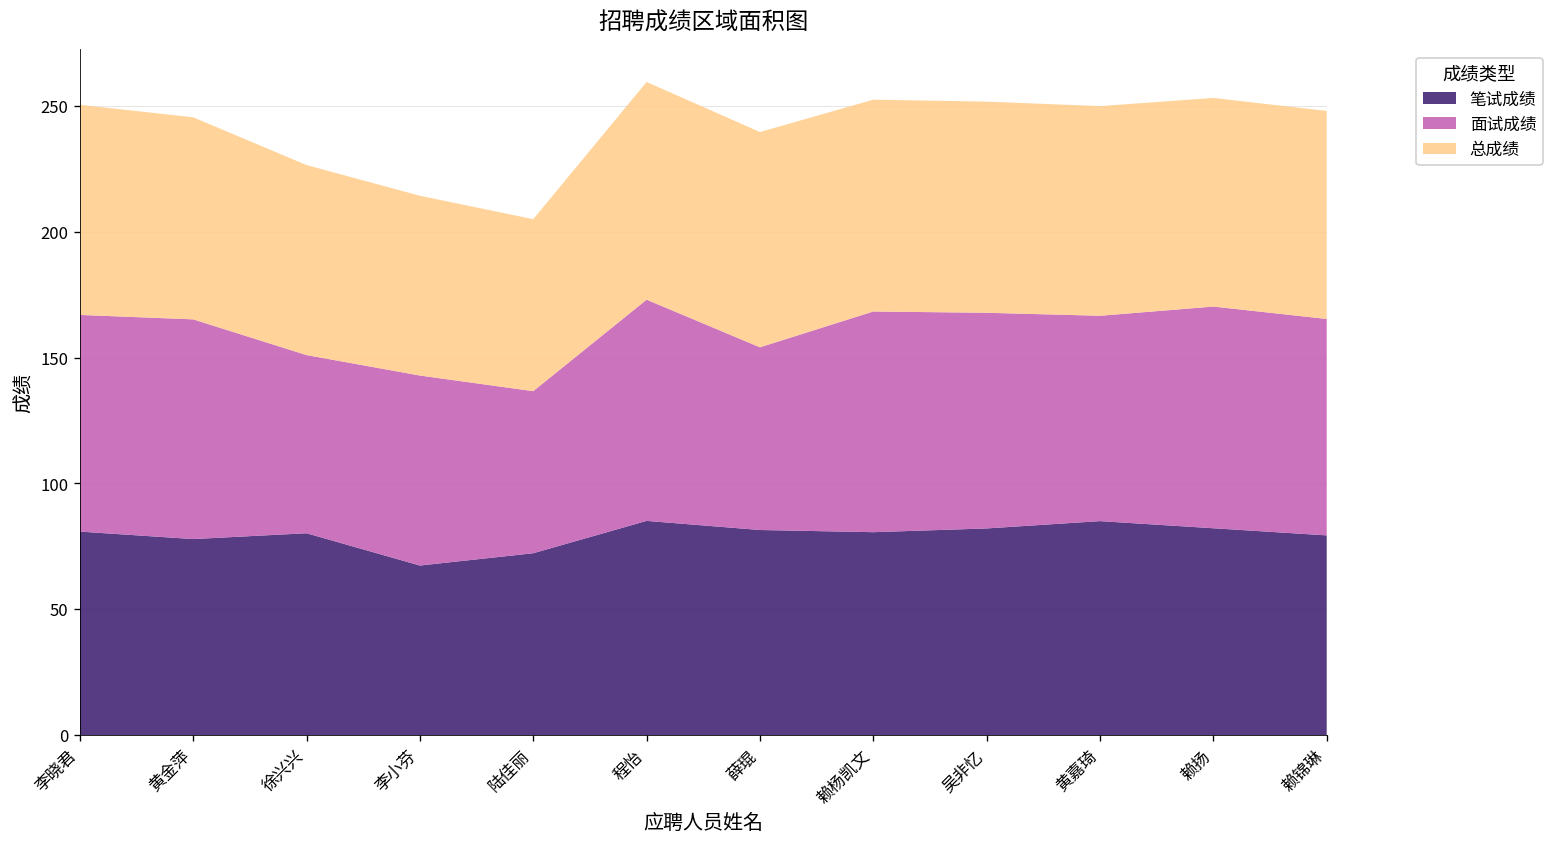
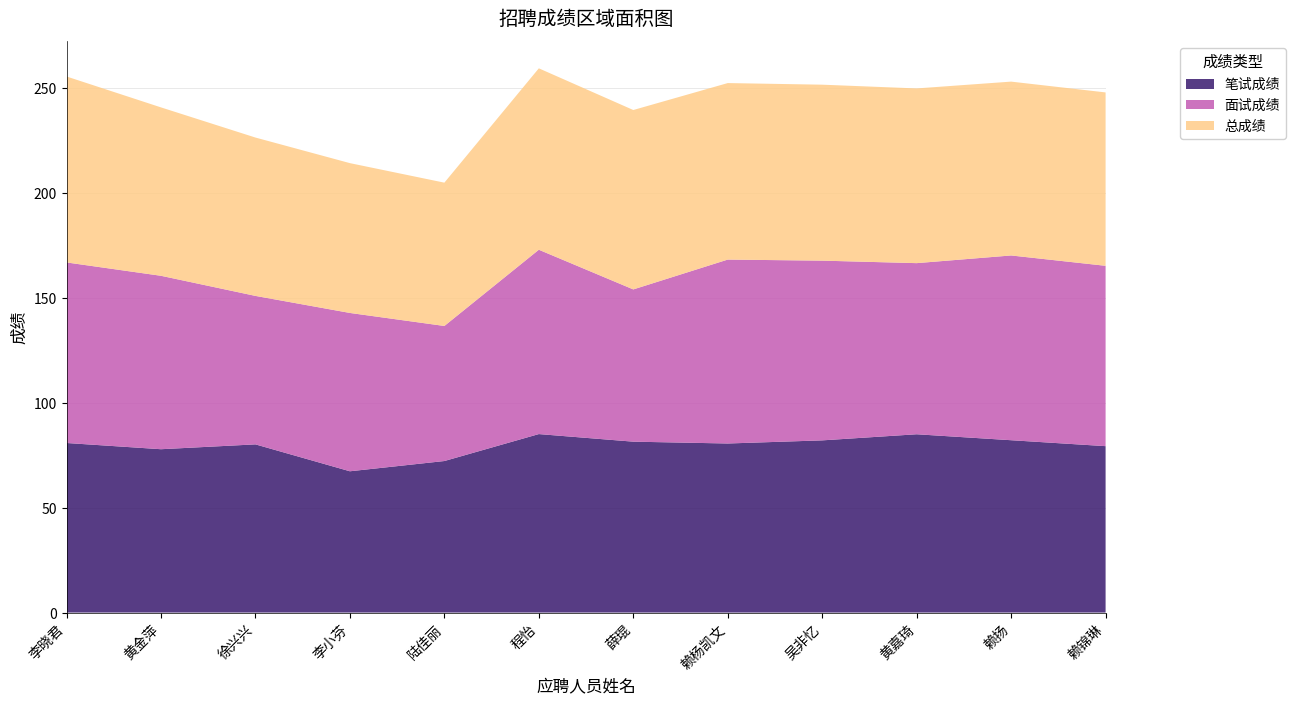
  {
    "笔试成绩": {
      "李晓君": 81,
      "黄金萍": 78,
      "徐兴兴": 80,
      "李小芬": 67,
      "陆佳丽": 72,
      "程怡": 85,
      "薛琨": 82,
      "赖杨凯文": 81,
      "吴非忆": 82,
      "黄嘉琦": 85,
      "赖扬": 82,
      "赖锦琳": 79
    },
    "面试成绩": {
      "李晓君": 86,
-     "黄金萍": 87,
+     "黄金萍": 83,
      "徐兴兴": 71,
      "李小芬": 76,
      "陆佳丽": 64,
      "程怡": 88,
      "薛琨": 73,
      "赖杨凯文": 88,
      "吴非忆": 86,
      "黄嘉琦": 82,
      "赖扬": 88,
      "赖锦琳": 86
    },
    "总成绩": {
-     "李晓君": 83,
+     "李晓君": 89,
      "黄金萍": 80,
      "徐兴兴": 76,
      "李小芬": 71,
      "陆佳丽": 68,
      "程怡": 87,
      "薛琨": 86,
      "赖杨凯文": 84,
      "吴非忆": 84,
      "黄嘉琦": 83,
      "赖扬": 83,
      "赖锦琳": 83
    }
  }
